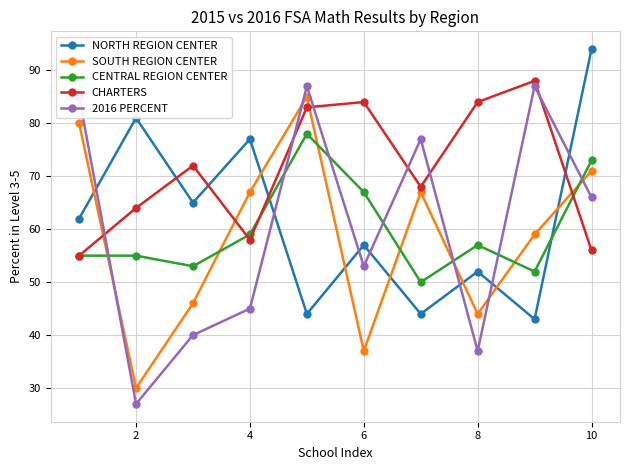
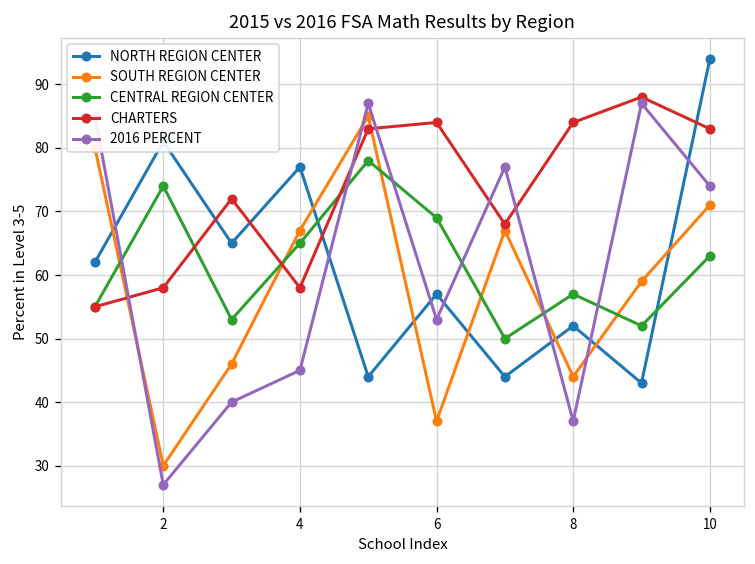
  {
    "NORTH REGION CENTER": {
      "4": 77,
      "6": 57,
      "8": 52,
      "10": 94
    },
    "SOUTH REGION CENTER": {
      "2": 30,
      "4": 67,
      "6": 37,
      "8": 44,
      "10": 71
    },
    "CENTRAL REGION CENTER": {
-     "2": 55,
-     "4": 59,
-     "6": 67,
+     "2": 74,
+     "4": 65,
+     "6": 69,
      "8": 57,
-     "10": 73
+     "10": 63
    },
    "CHARTERS": {
-     "2": 64,
+     "2": 58,
      "4": 58,
      "6": 84,
      "8": 84,
-     "10": 56
+     "10": 83
    },
    "2016 PERCENT": {
      "2": 27,
      "4": 45,
      "6": 53,
      "8": 37,
-     "10": 66
+     "10": 74
    }
  }
